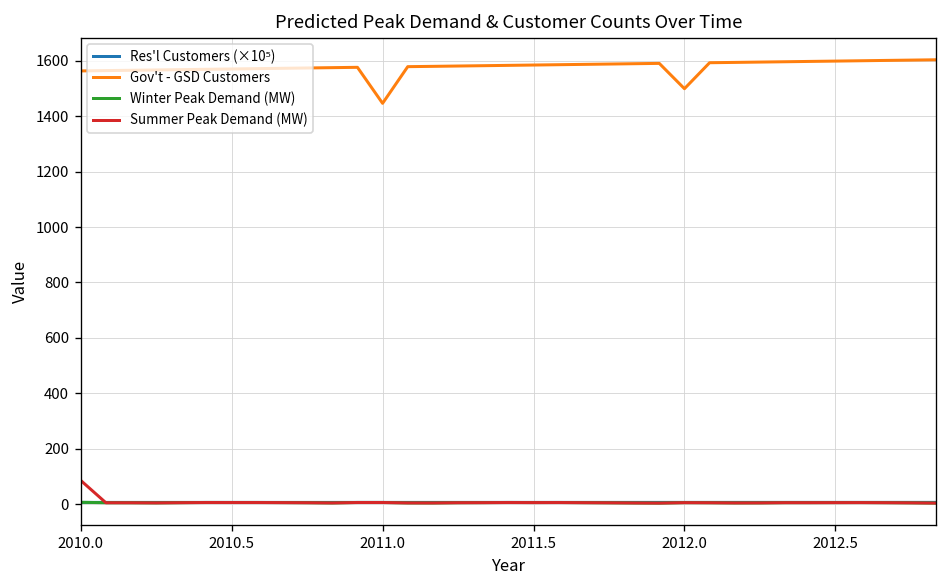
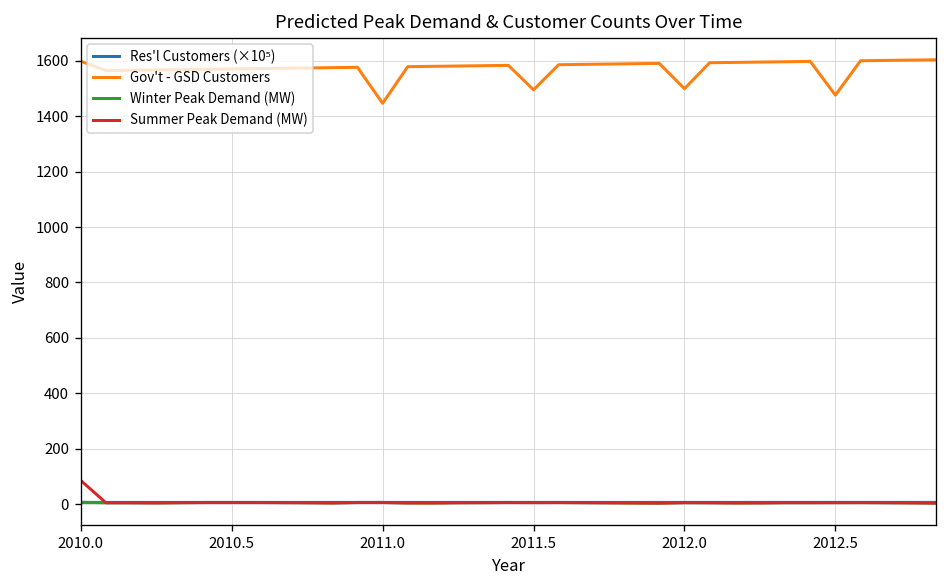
  {
    "Winter Peak Demand (MW)": {
      "2010.0": 10
    },
    "Gov't - GSD Customers": {
-     "2010.0": 1560,
+     "2010.0": 1600,
      "2011.0": 1450,
-     "2011.5": 1590,
+     "2011.5": 1500,
      "2012.0": 1500,
-     "2012.5": 1600
+     "2012.5": 1480
    },
    "Summer Peak Demand (MW)": {
      "2010.0": 90
    }
  }
